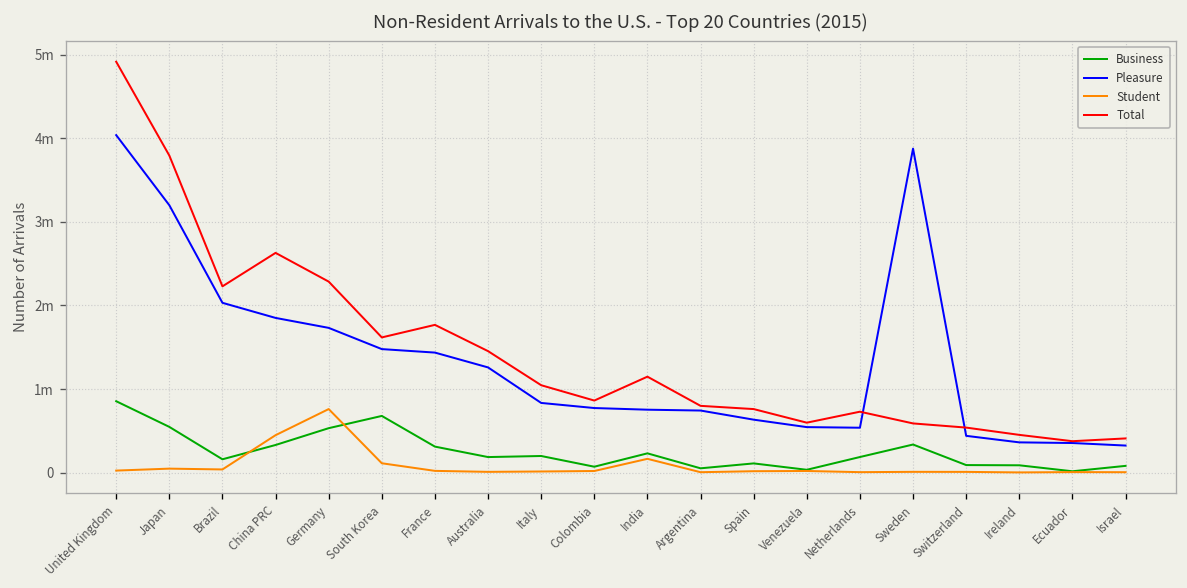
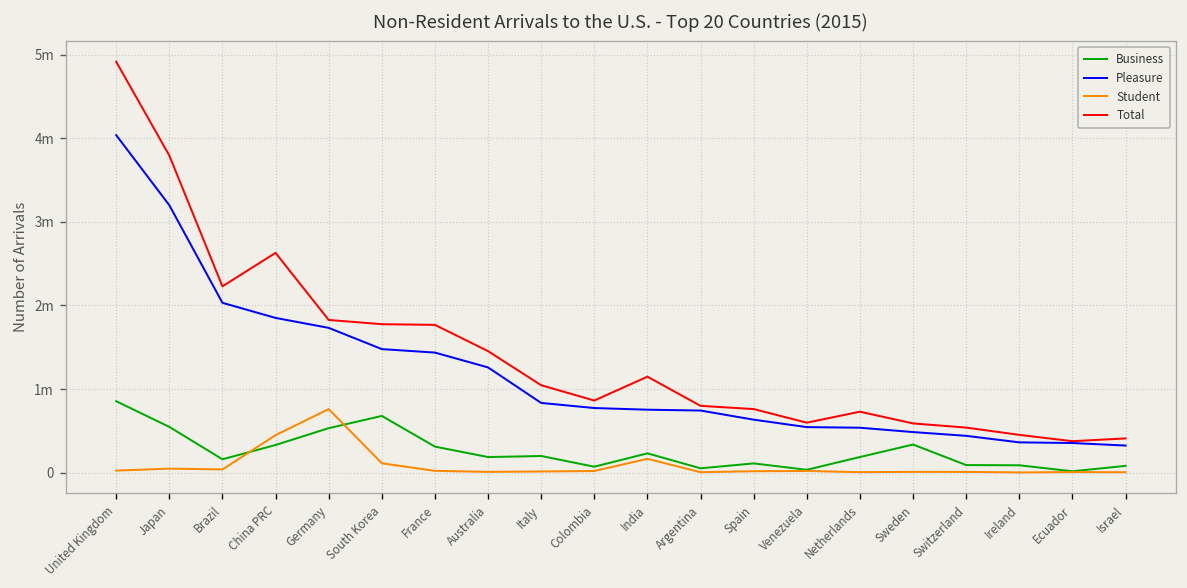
  {
    "Business": {
      "United Kingdom": "0.9m",
      "Japan": "0.5m",
      "Brazil": "0.2m",
      "China PRC": "0.3m",
      "Germany": "0.5m",
      "South Korea": "0.7m",
      "France": "0.3m",
      "Australia": "0.2m",
      "Italy": "0.2m",
      "Colombia": "0.1m",
      "India": "0.2m",
      "Argentina": "0.1m",
      "Spain": "0.1m",
      "Netherlands": "0.2m",
      "Sweden": "0.3m",
      "Switzerland": "0.1m",
      "Ireland": "0.1m",
      "Israel": "0.1m"
    },
    "Pleasure": {
      "United Kingdom": "4.0m",
      "Japan": "3.2m",
      "Brazil": "2.0m",
      "China PRC": "1.9m",
      "Germany": "1.7m",
      "South Korea": "1.5m",
      "France": "1.4m",
      "Australia": "1.3m",
      "Italy": "0.8m",
      "Colombia": "0.8m",
      "India": "0.8m",
      "Argentina": "0.7m",
      "Spain": "0.6m",
      "Venezuela": "0.5m",
      "Netherlands": "0.5m",
-     "Sweden": "3.9m",
+     "Sweden": "0.5m",
      "Switzerland": "0.4m",
      "Ireland": "0.4m",
      "Israel": "0.3m"
    },
    "Student": {
      "United Kingdom": "0.0m",
      "Japan": "0.0m",
      "Brazil": "0.0m",
      "China PRC": "0.4m",
      "Germany": "0.8m",
      "South Korea": "0.1m",
      "France": "0.0m",
      "Australia": "0.0m",
      "Italy": "0.0m",
      "Colombia": "0.0m",
      "India": "0.2m",
      "Argentina": "0.0m",
      "Spain": "0.0m",
      "Netherlands": "0.0m",
      "Sweden": "0.0m",
      "Switzerland": "0.0m",
      "Ireland": "0.0m",
      "Israel": "0.0m"
    },
    "Total": {
      "United Kingdom": "4.9m",
      "Japan": "3.8m",
      "Brazil": "2.2m",
      "China PRC": "2.6m",
-     "Germany": "2.3m",
-     "South Korea": "1.6m",
+     "Germany": "1.8m",
+     "South Korea": "1.8m",
      "France": "1.8m",
      "Australia": "1.5m",
      "Italy": "1.0m",
      "Colombia": "0.9m",
      "India": "1.1m",
      "Argentina": "0.8m",
      "Spain": "0.8m",
      "Venezuela": "0.6m",
      "Netherlands": "0.7m",
      "Sweden": "0.6m",
      "Switzerland": "0.5m",
      "Ireland": "0.5m",
      "Israel": "0.4m"
    }
  }
